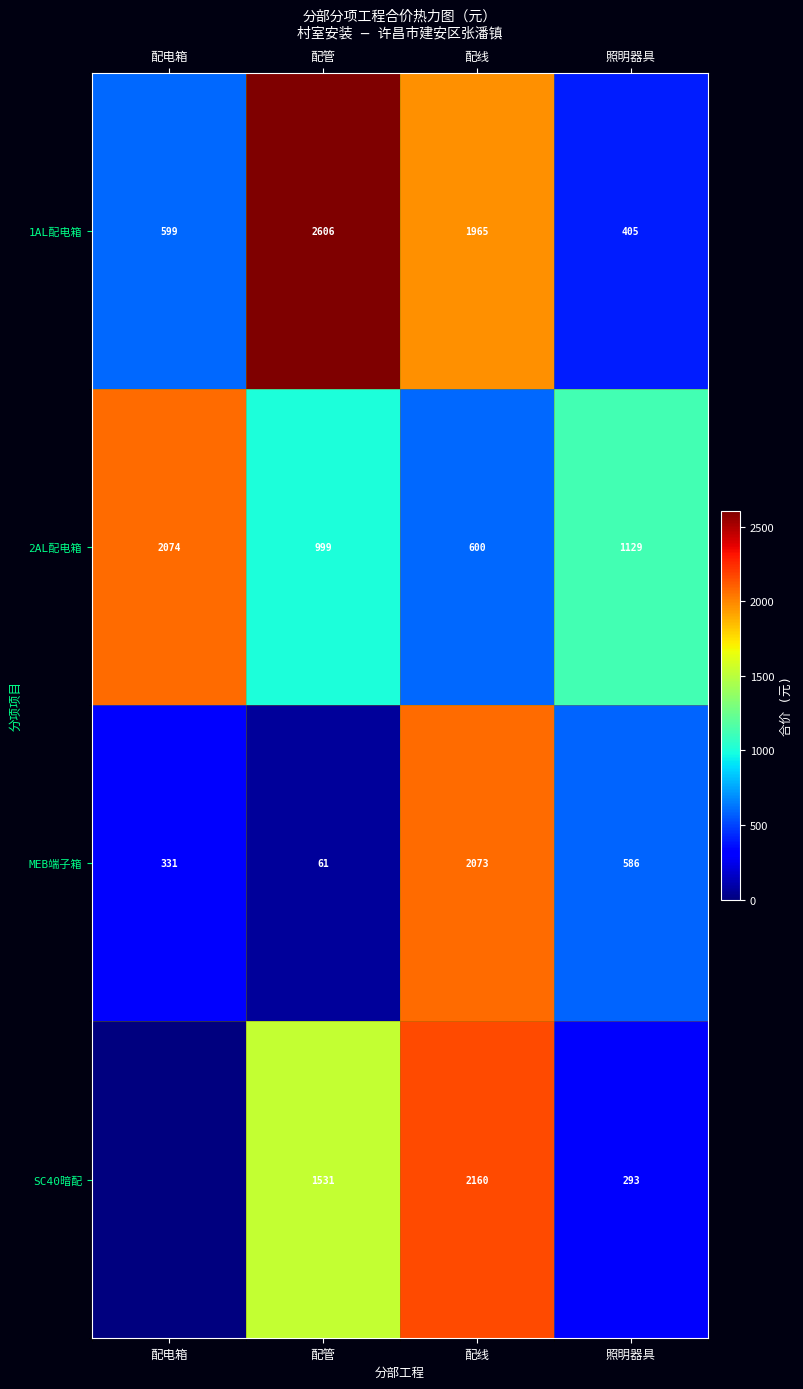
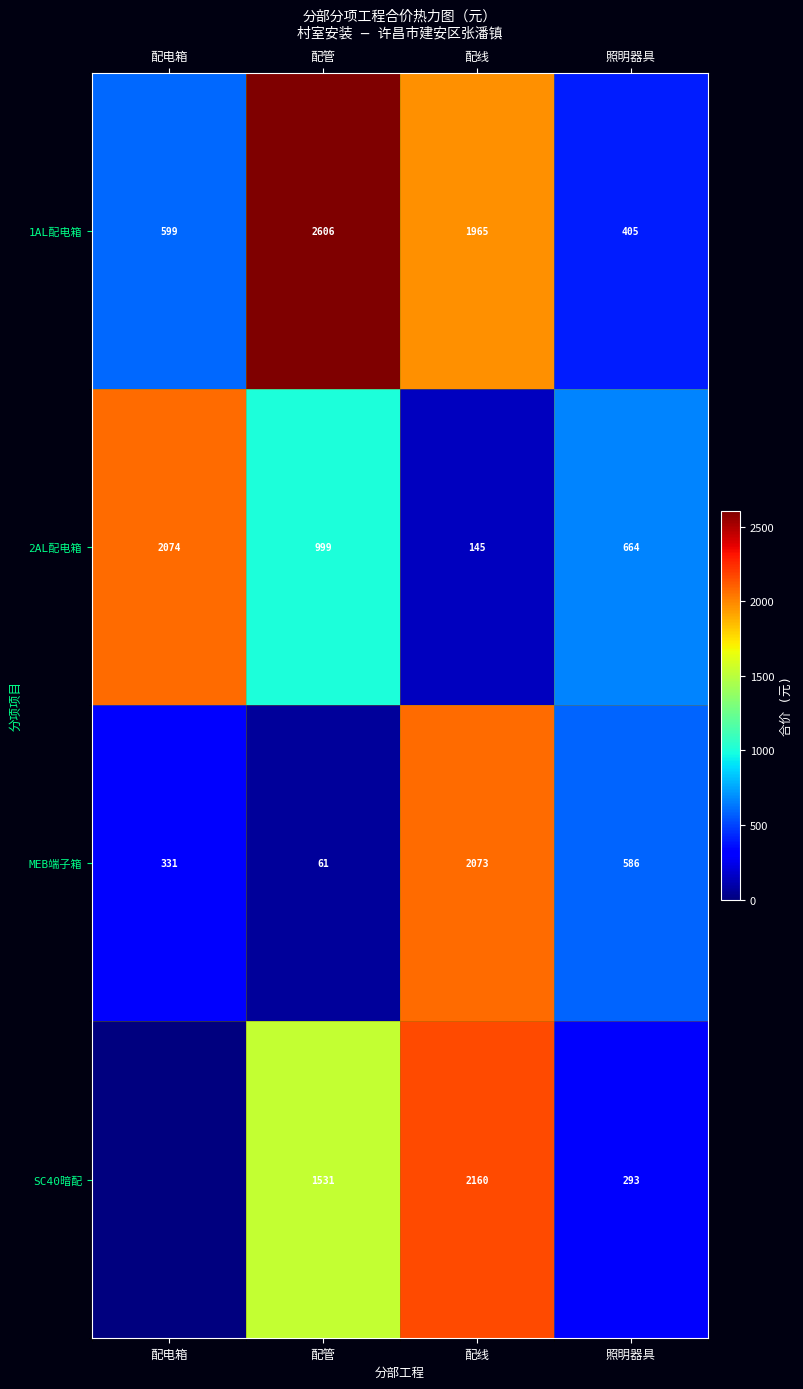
  {
    "1AL配电箱": {
      "配电箱": 599,
      "配管": 2606,
      "配线": 1965,
      "照明器具": 405
    },
    "2AL配电箱": {
      "配电箱": 2074,
      "配管": 999,
-     "配线": 600,
-     "照明器具": 1129
+     "配线": 145,
+     "照明器具": 664
    },
    "MEB端子箱": {
      "配电箱": 331,
      "配管": 61,
      "配线": 2073,
      "照明器具": 586
    },
    "SC40暗配": {
      "配管": 1531,
      "配线": 2160,
      "照明器具": 293
    }
  }
